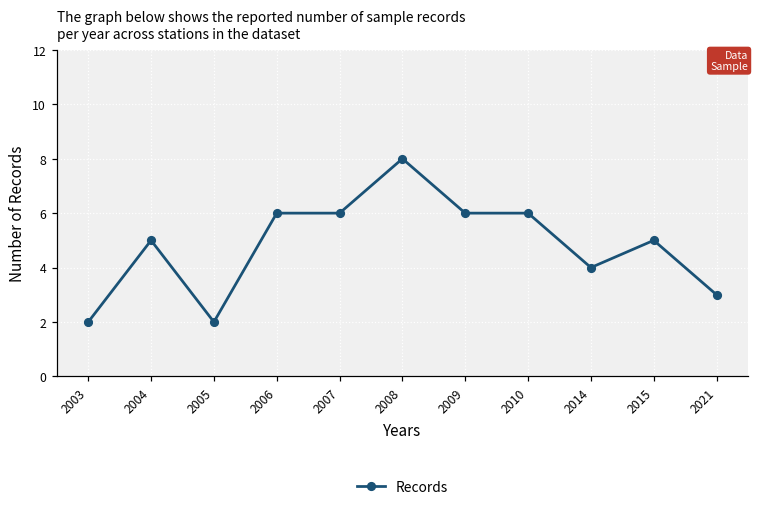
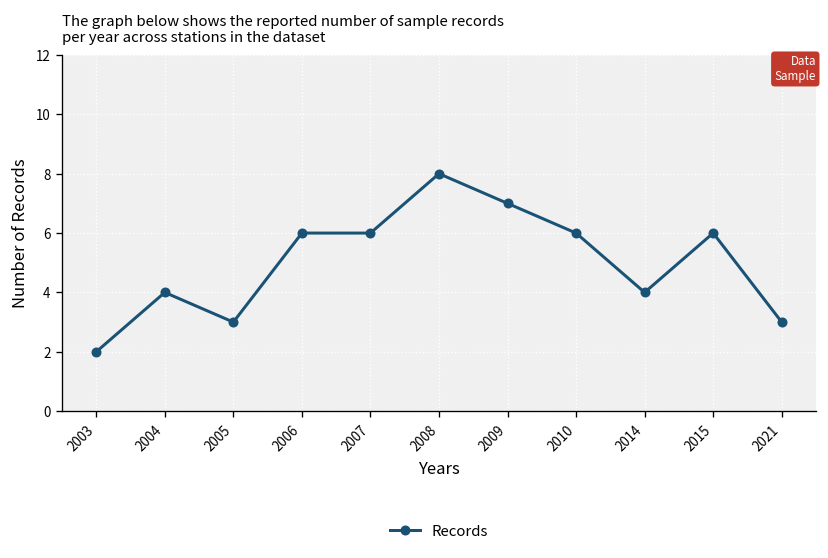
  {
    "2003": 2,
-   "2004": 5,
-   "2005": 2,
+   "2004": 4,
+   "2005": 3,
    "2006": 6,
    "2007": 6,
    "2008": 8,
-   "2009": 6,
+   "2009": 7,
    "2010": 6,
    "2014": 4,
-   "2015": 5,
+   "2015": 6,
    "2021": 3
  }
